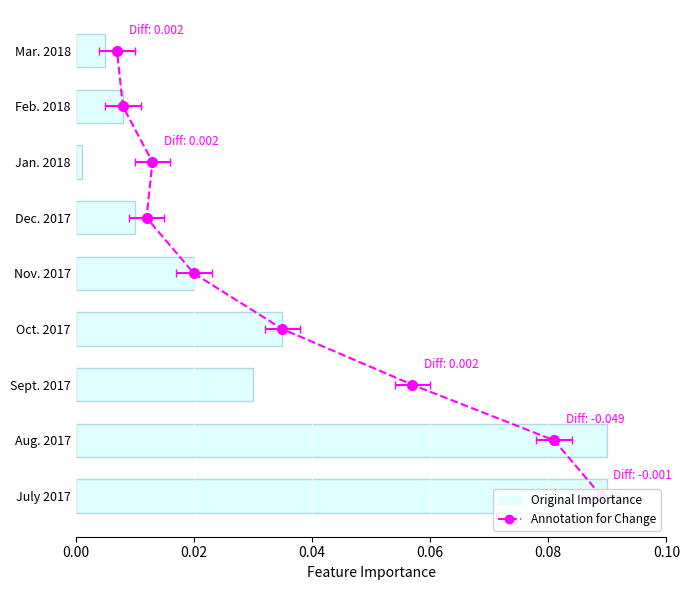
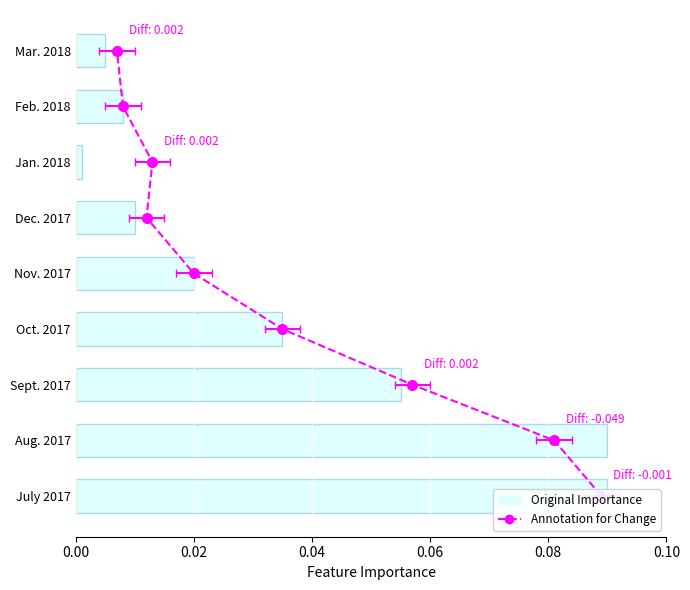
  {
    "Original Importance": {
      "Mar. 2018": 0.005,
      "Feb. 2018": 0.008,
      "Jan. 2018": 0.001,
      "Dec. 2017": 0.010,
      "Nov. 2017": 0.020,
      "Oct. 2017": 0.035,
-     "Sept. 2017": 0.030
+     "Sept. 2017": 0.055
    }
  }
